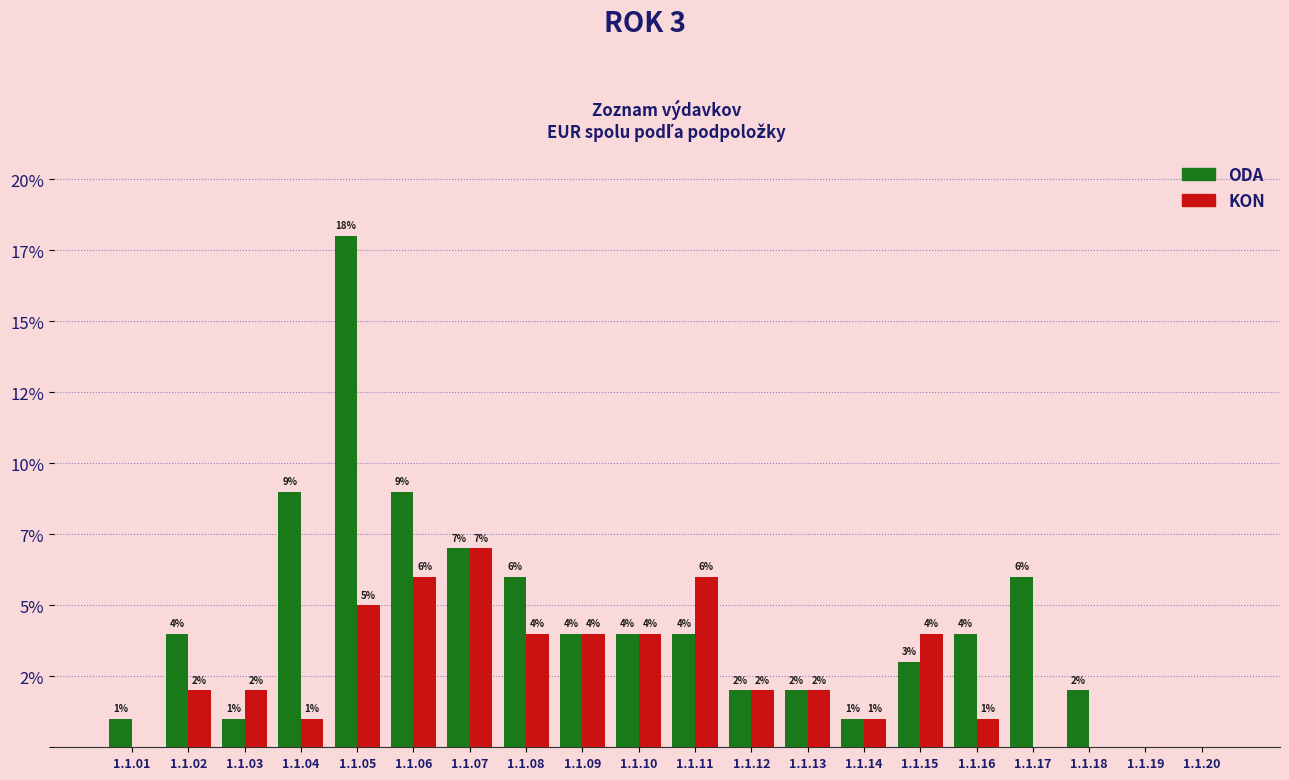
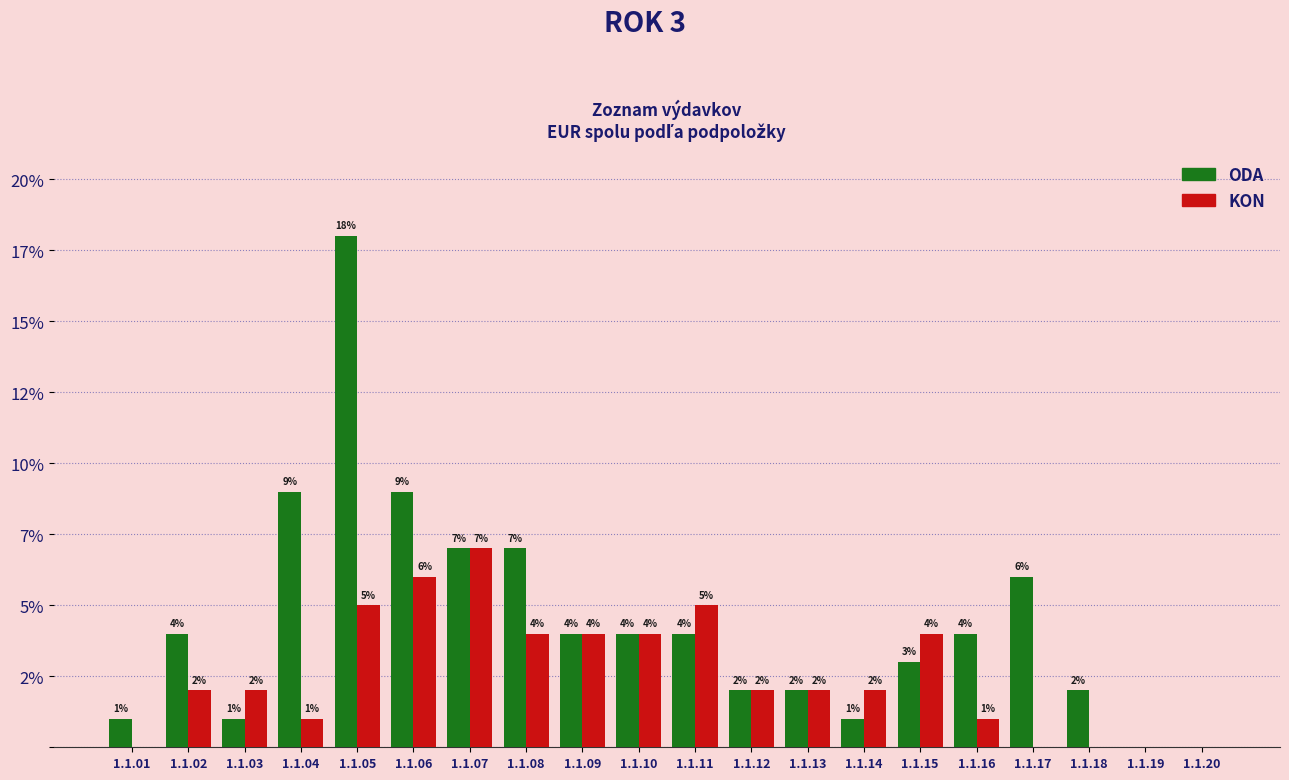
  {
    "ODA": {
      "1.1.01": "1%",
      "1.1.02": "4%",
      "1.1.03": "1%",
      "1.1.04": "9%",
      "1.1.05": "18%",
      "1.1.06": "9%",
      "1.1.07": "7%",
-     "1.1.08": "6%",
+     "1.1.08": "7%",
      "1.1.09": "4%",
      "1.1.10": "4%",
      "1.1.11": "4%",
      "1.1.12": "2%",
      "1.1.13": "2%",
      "1.1.14": "1%",
      "1.1.15": "3%",
      "1.1.16": "4%",
      "1.1.17": "6%",
      "1.1.18": "2%"
    },
    "KON": {
      "1.1.02": "2%",
      "1.1.03": "2%",
      "1.1.04": "1%",
      "1.1.05": "5%",
      "1.1.06": "6%",
      "1.1.07": "7%",
      "1.1.08": "4%",
      "1.1.09": "4%",
      "1.1.10": "4%",
-     "1.1.11": "6%",
+     "1.1.11": "5%",
      "1.1.12": "2%",
      "1.1.13": "2%",
-     "1.1.14": "1%",
+     "1.1.14": "2%",
      "1.1.15": "4%",
      "1.1.16": "1%"
    }
  }
